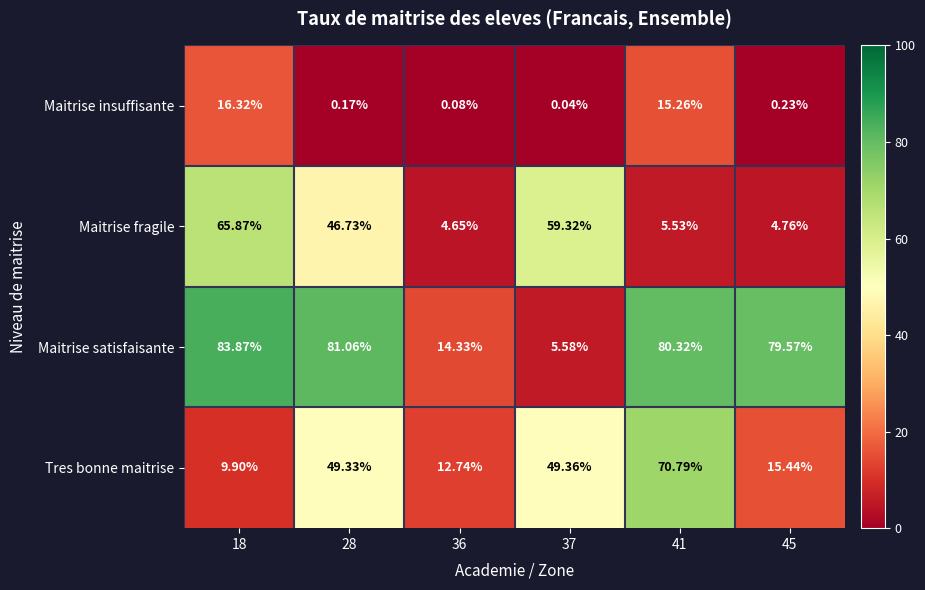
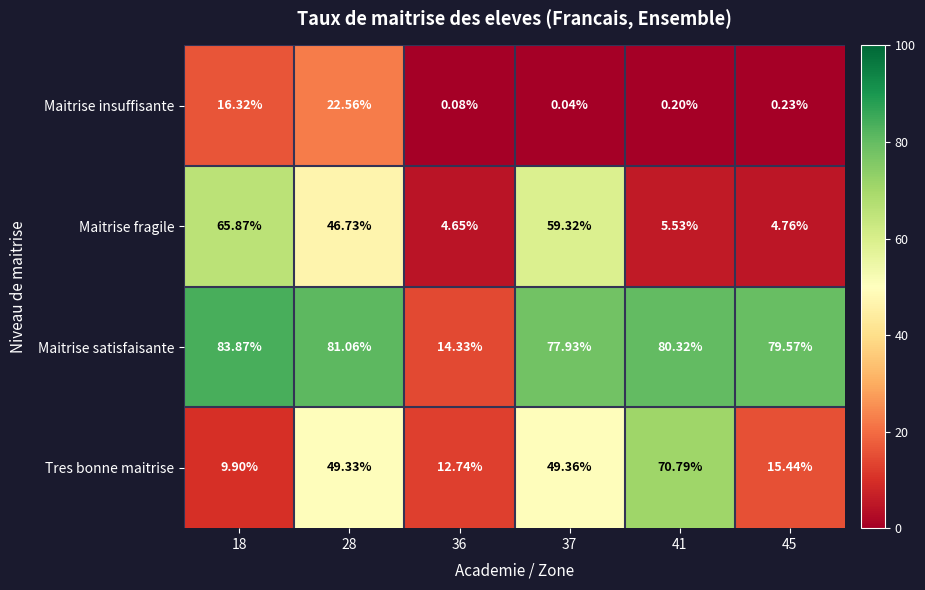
  {
    "Maitrise insuffisante": {
      "18": "16.32%",
-     "28": "0.17%",
+     "28": "22.56%",
      "36": "0.08%",
      "37": "0.04%",
-     "41": "15.26%",
+     "41": "0.20%",
      "45": "0.23%"
    },
    "Maitrise fragile": {
      "18": "65.87%",
      "28": "46.73%",
      "36": "4.65%",
      "37": "59.32%",
      "41": "5.53%",
      "45": "4.76%"
    },
    "Maitrise satisfaisante": {
      "18": "83.87%",
      "28": "81.06%",
      "36": "14.33%",
-     "37": "5.58%",
+     "37": "77.93%",
      "41": "80.32%",
      "45": "79.57%"
    },
    "Tres bonne maitrise": {
      "18": "9.90%",
      "28": "49.33%",
      "36": "12.74%",
      "37": "49.36%",
      "41": "70.79%",
      "45": "15.44%"
    }
  }
